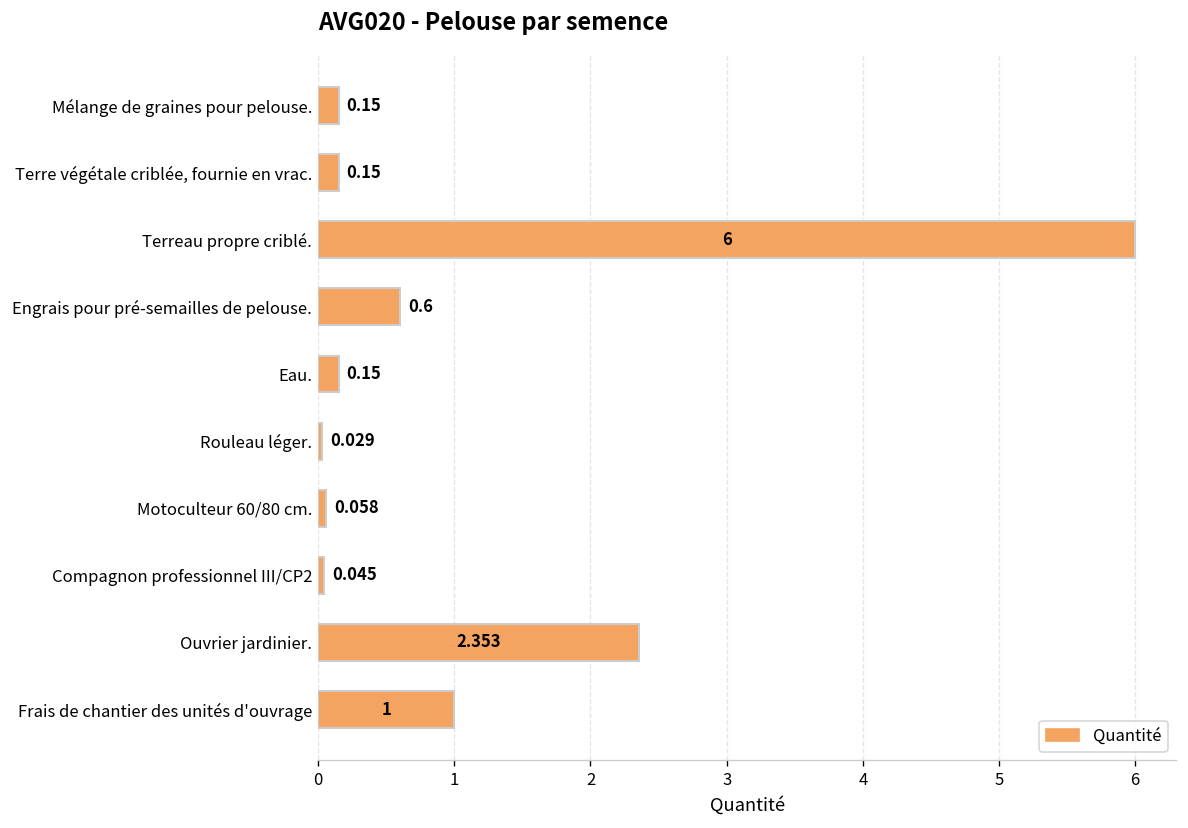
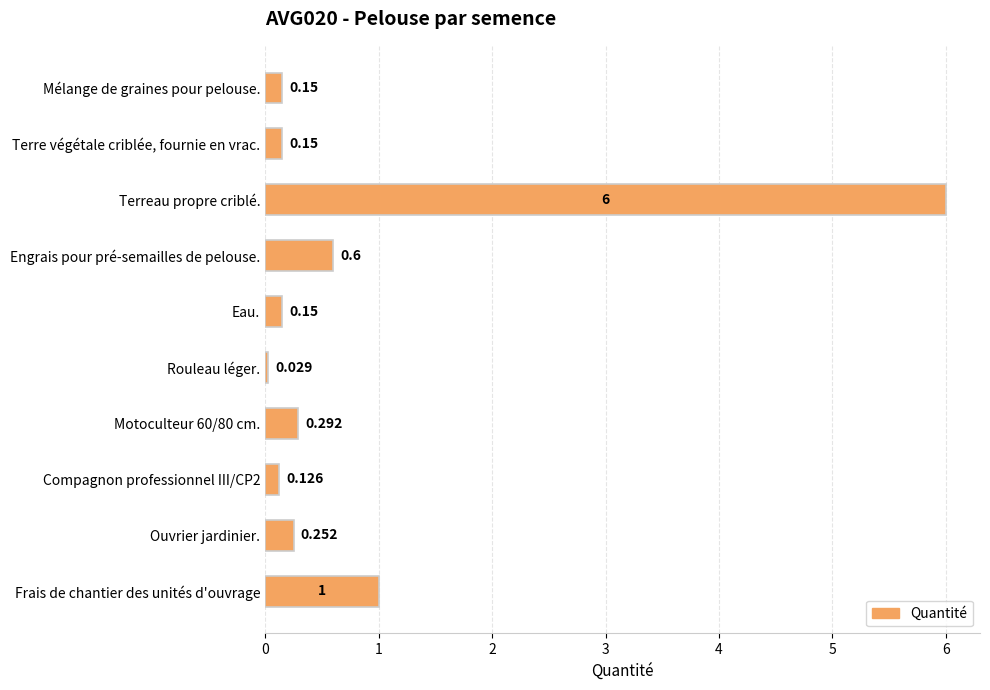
  {
    "Mélange de graines pour pelouse.": 0.15,
    "Terre végétale criblée, fournie en vrac.": 0.15,
    "Terreau propre criblé.": 6,
    "Engrais pour pré-semailles de pelouse.": 0.6,
    "Eau.": 0.15,
    "Rouleau léger.": 0.029,
-   "Motoculteur 60/80 cm.": 0.058,
-   "Compagnon professionnel III/CP2": 0.045,
-   "Ouvrier jardinier.": 2.353,
+   "Motoculteur 60/80 cm.": 0.292,
+   "Compagnon professionnel III/CP2": 0.126,
+   "Ouvrier jardinier.": 0.252,
    "Frais de chantier des unités d'ouvrage": 1
  }
